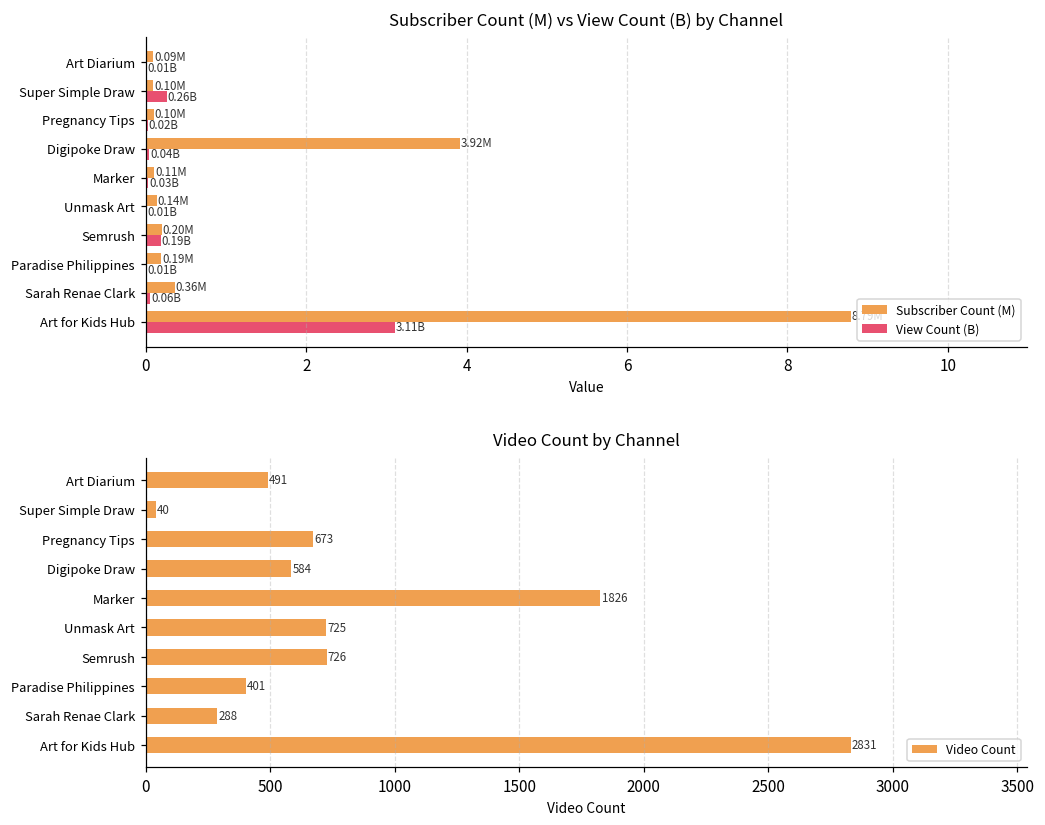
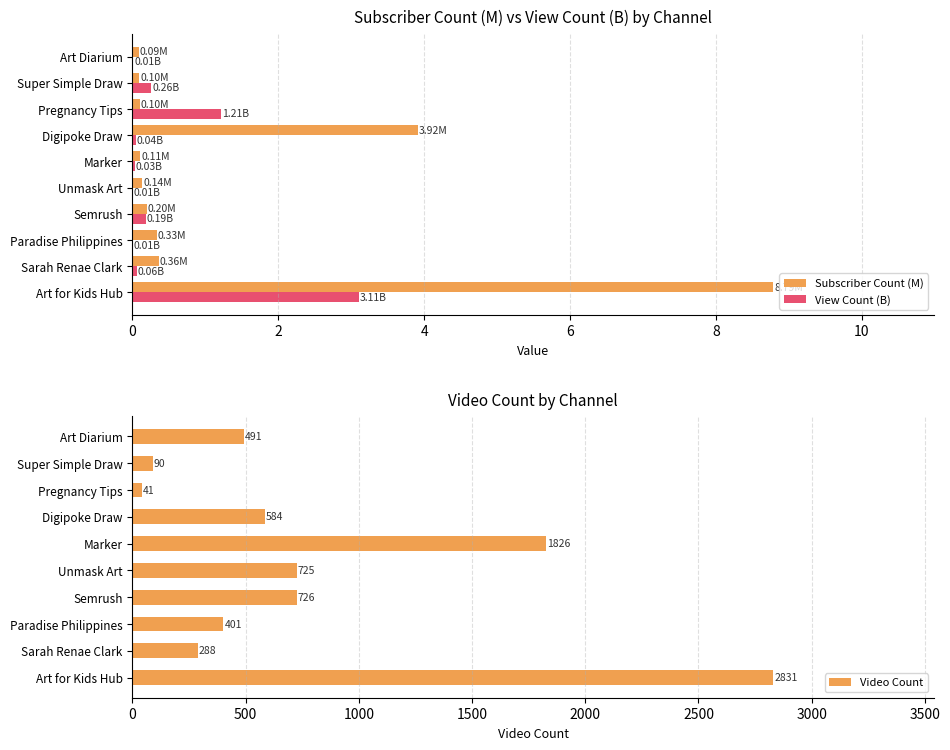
  {
    "Subscriber Count (M) vs View Count (B) by Channel": {
      "Subscriber Count (M)": {
        "Art Diarium": "0.09M",
        "Super Simple Draw": "0.10M",
        "Pregnancy Tips": "0.10M",
        "Digipoke Draw": "3.92M",
        "Marker": "0.11M",
        "Unmask Art": "0.14M",
        "Semrush": "0.20M",
-       "Paradise Philippines": "0.19M",
+       "Paradise Philippines": "0.33M",
        "Sarah Renae Clark": "0.36M"
      },
      "View Count (B)": {
        "Art Diarium": "0.01B",
        "Super Simple Draw": "0.26B",
-       "Pregnancy Tips": "0.02B",
+       "Pregnancy Tips": "1.21B",
        "Digipoke Draw": "0.04B",
        "Marker": "0.03B",
        "Unmask Art": "0.01B",
        "Semrush": "0.19B",
        "Paradise Philippines": "0.01B",
        "Sarah Renae Clark": "0.06B",
        "Art for Kids Hub": "3.11B"
      }
    },
    "Video Count by Channel": {
      "Art Diarium": "491",
-     "Super Simple Draw": "40",
-     "Pregnancy Tips": "673",
+     "Super Simple Draw": "90",
+     "Pregnancy Tips": "41",
      "Digipoke Draw": "584",
      "Marker": "1826",
      "Unmask Art": "725",
      "Semrush": "726",
      "Paradise Philippines": "401",
      "Sarah Renae Clark": "288",
      "Art for Kids Hub": "2831"
    }
  }
